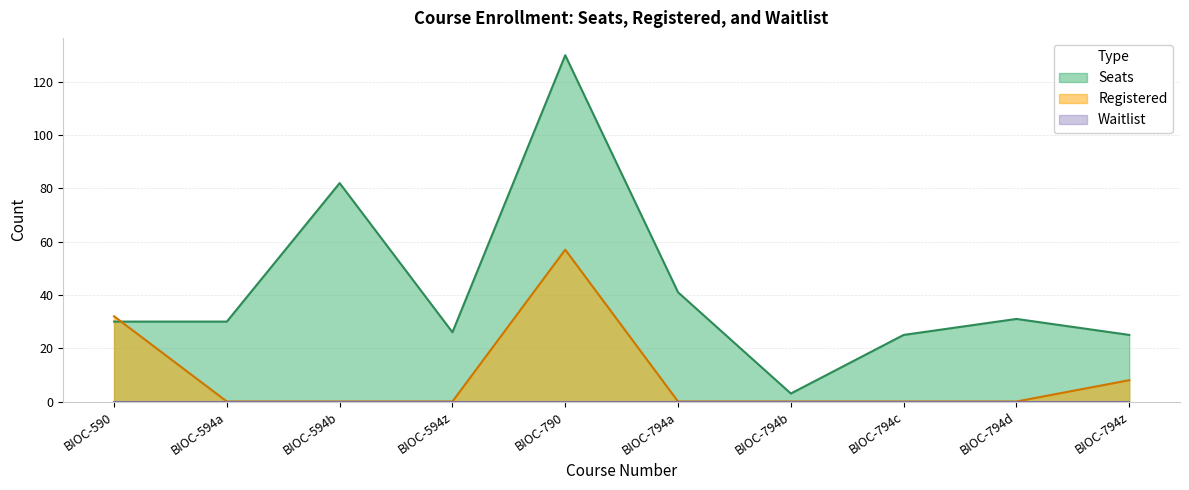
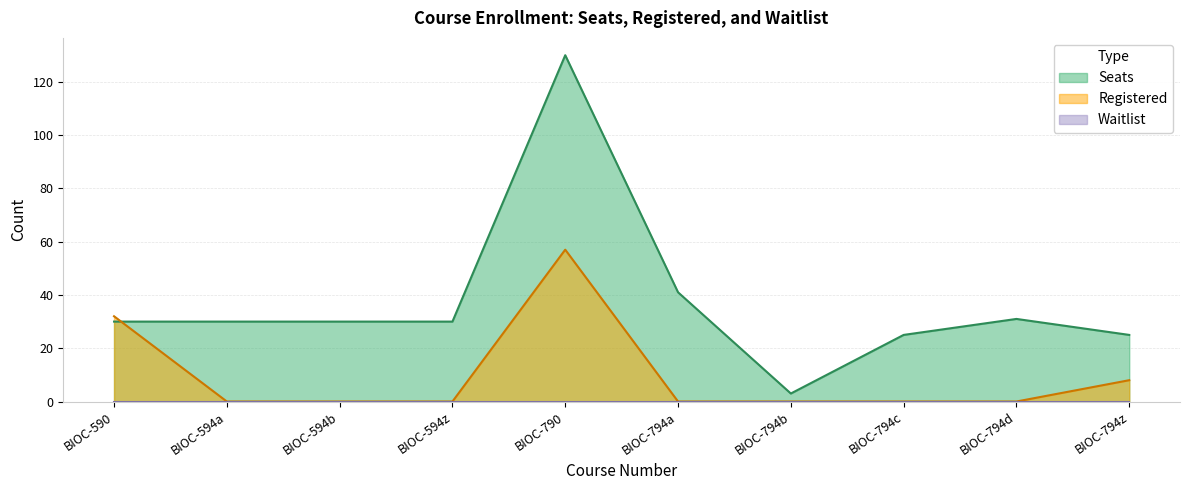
  {
    "Seats": {
      "BIOC-590": 30,
      "BIOC-594a": 30,
-     "BIOC-594b": 82,
-     "BIOC-594z": 26,
+     "BIOC-594b": 30,
+     "BIOC-594z": 30,
      "BIOC-790": 130,
      "BIOC-794a": 41,
      "BIOC-794b": 3,
      "BIOC-794c": 25,
      "BIOC-794d": 31,
      "BIOC-794z": 25
    },
    "Registered": {
      "BIOC-590": 32,
      "BIOC-790": 57,
      "BIOC-794z": 8
    },
    "Waitlist": {
      "BIOC-590": 0,
      "BIOC-790": 0,
      "BIOC-794z": 0
    }
  }
